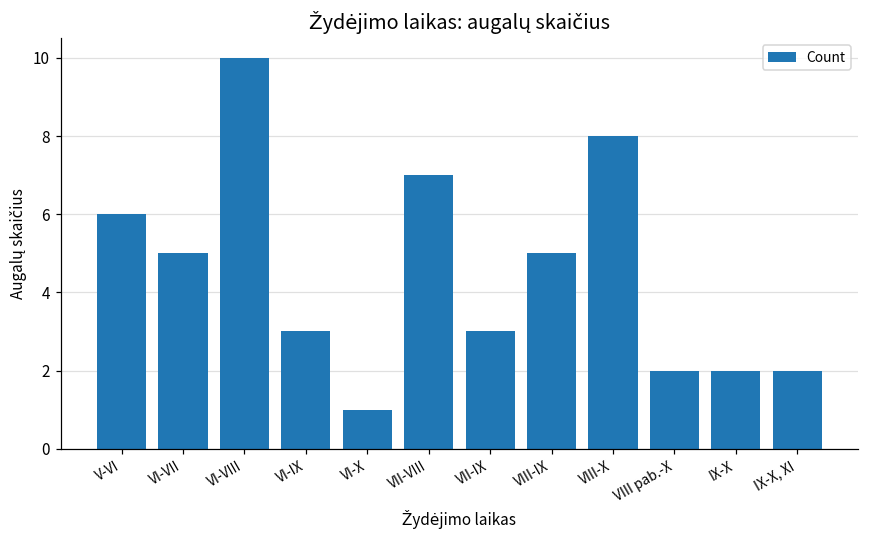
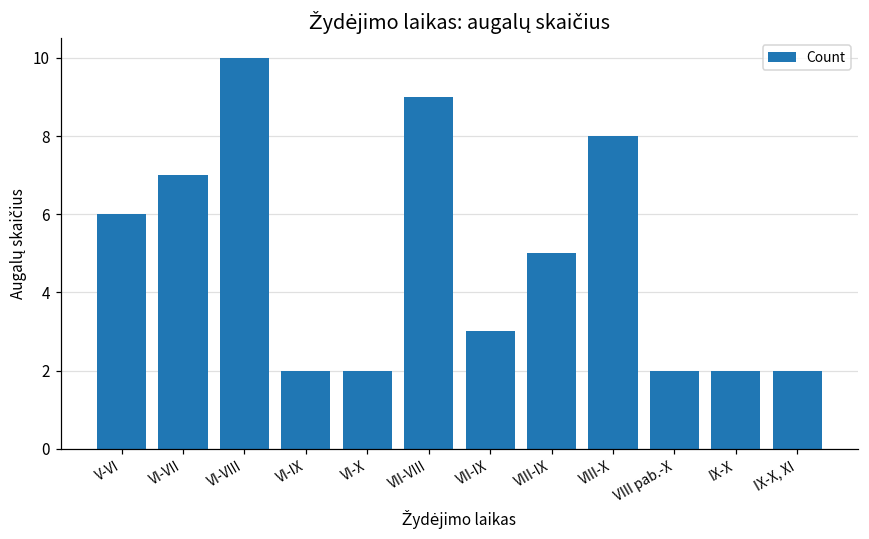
  {
    "V-VI": 6,
-   "VI-VII": 5,
+   "VI-VII": 7,
    "VI-VIII": 10,
-   "VI-IX": 3,
-   "VI-X": 1,
-   "VII-VIII": 7,
+   "VI-IX": 2,
+   "VI-X": 2,
+   "VII-VIII": 9,
    "VII-IX": 3,
    "VIII-IX": 5,
    "VIII-X": 8,
    "VIII pab.-X": 2,
    "IX-X": 2,
    "IX-X, XI": 2
  }
